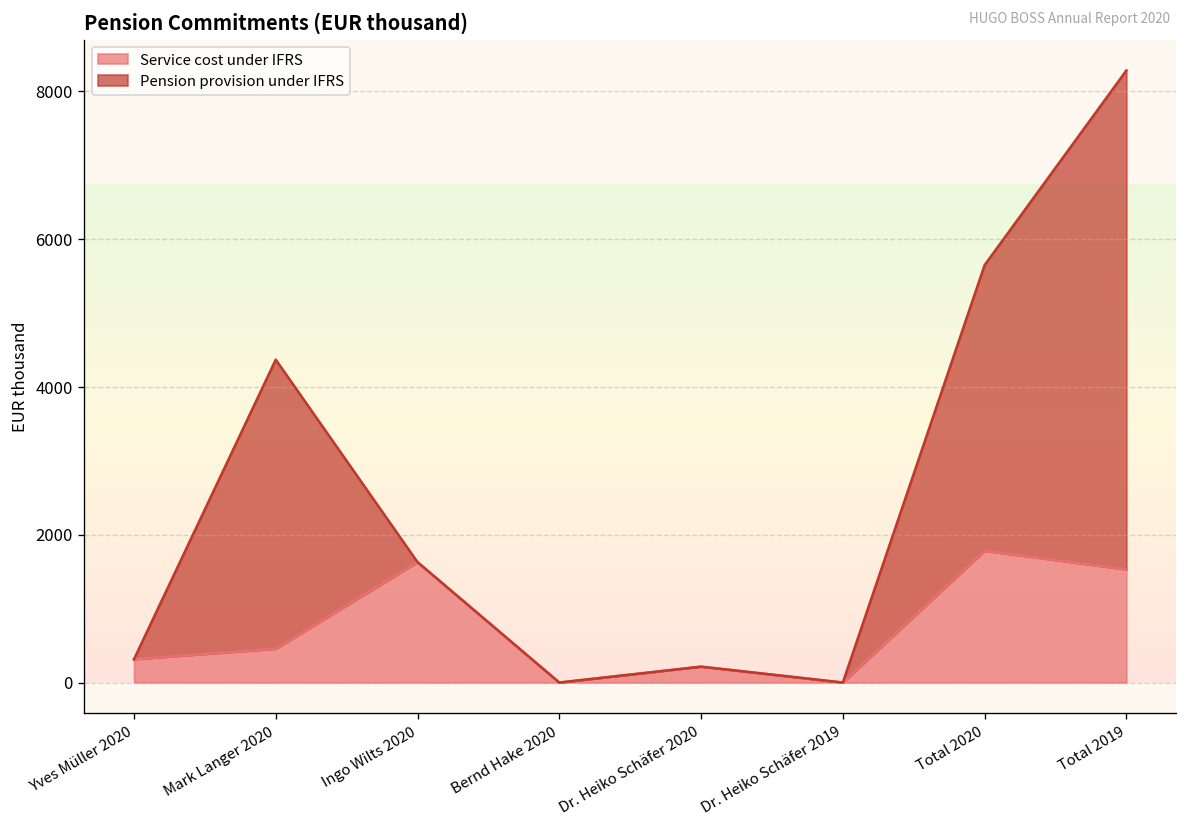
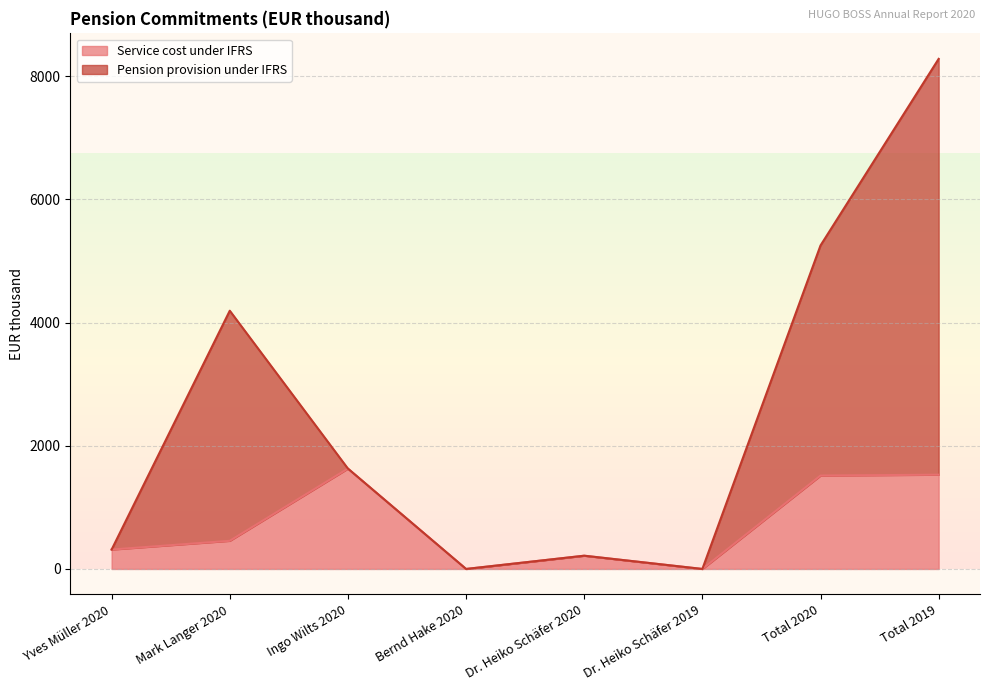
  {
    "Service cost under IFRS": {
      "Mark Langer 2020": 500,
-     "Total 2020": 1800,
+     "Total 2020": 1500,
      "Total 2019": 1500
    },
    "Pension provision under IFRS": {
-     "Mark Langer 2020": 3900,
-     "Total 2020": 3900,
+     "Mark Langer 2020": 3700,
+     "Total 2020": 3700,
      "Total 2019": 6800
    }
  }
